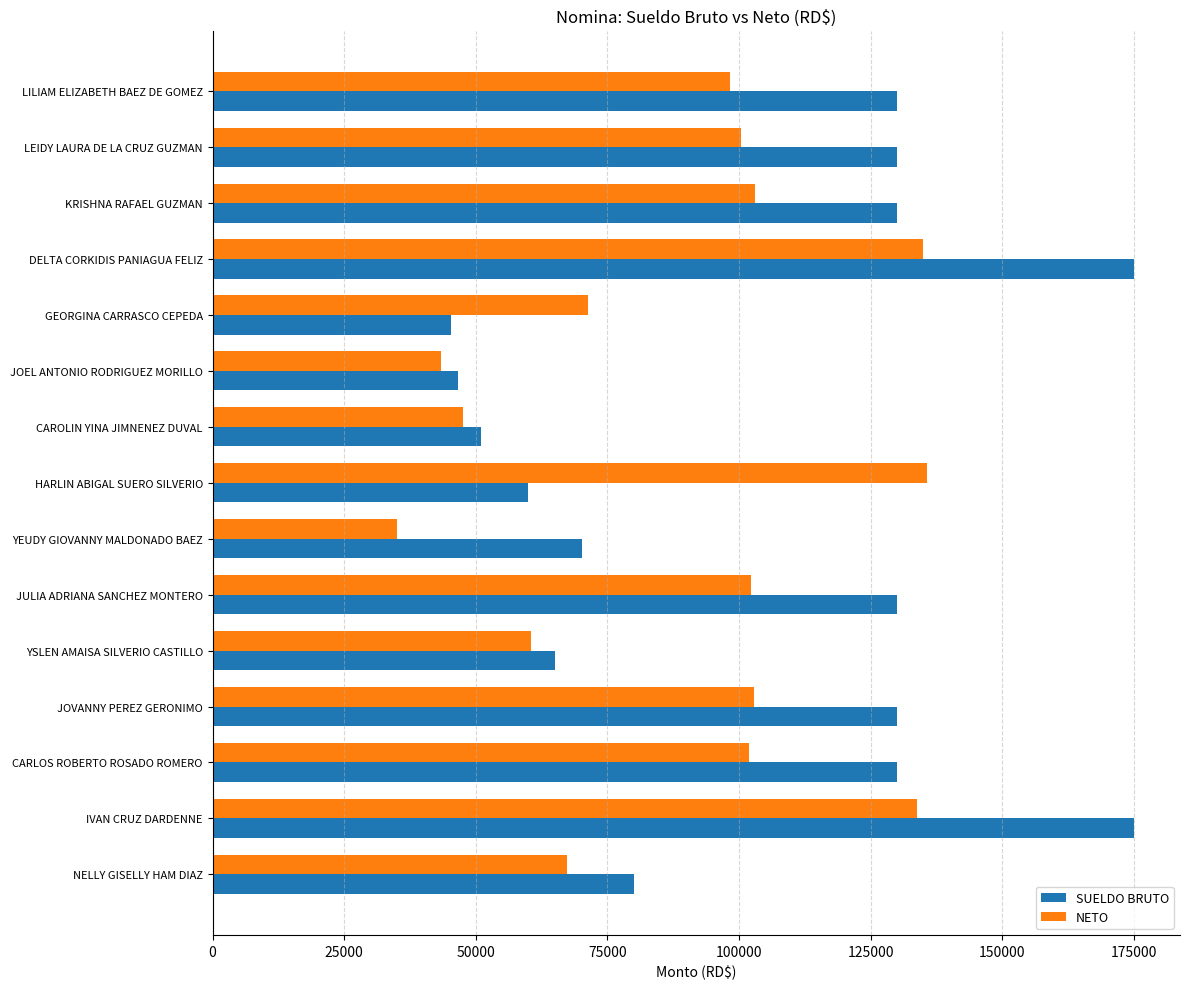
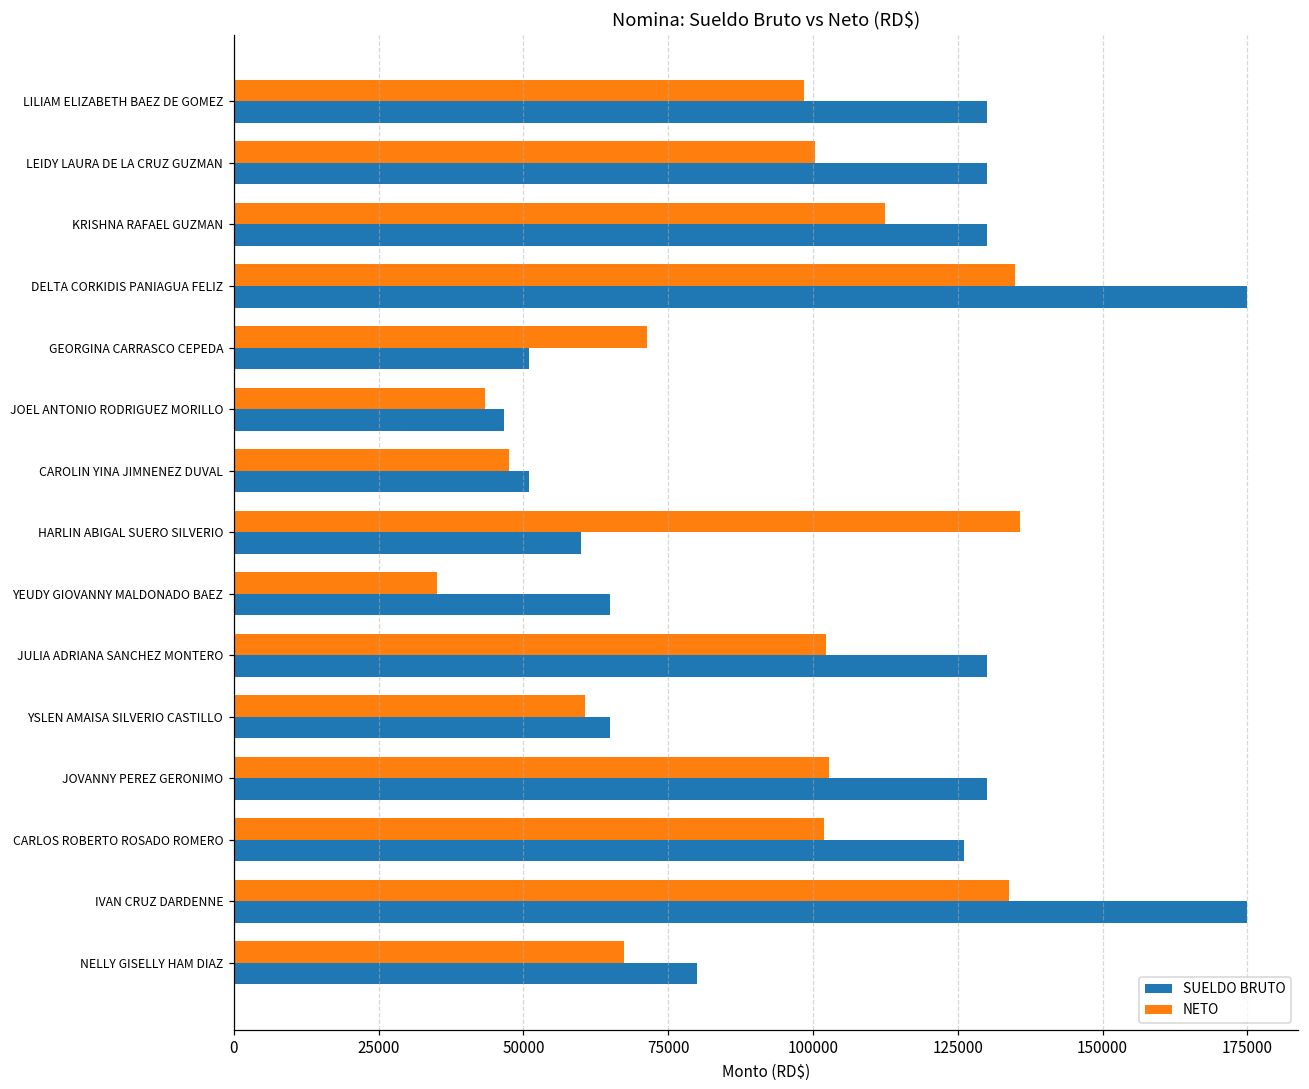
  {
    "SUELDO BRUTO": {
      "LILIAM ELIZABETH BAEZ DE GOMEZ": 130000,
      "LEIDY LAURA DE LA CRUZ GUZMAN": 130000,
      "KRISHNA RAFAEL GUZMAN": 130000,
      "DELTA CORKIDIS PANIAGUA FELIZ": 175000,
-     "GEORGINA CARRASCO CEPEDA": 45000,
+     "GEORGINA CARRASCO CEPEDA": 51000,
      "JOEL ANTONIO RODRIGUEZ MORILLO": 47000,
      "CAROLIN YINA JIMNENEZ DUVAL": 51000,
      "HARLIN ABIGAL SUERO SILVERIO": 60000,
-     "YEUDY GIOVANNY MALDONADO BAEZ": 70000,
+     "YEUDY GIOVANNY MALDONADO BAEZ": 65000,
      "JULIA ADRIANA SANCHEZ MONTERO": 130000,
      "YSLEN AMAISA SILVERIO CASTILLO": 65000,
      "JOVANNY PEREZ GERONIMO": 130000,
-     "CARLOS ROBERTO ROSADO ROMERO": 130000,
+     "CARLOS ROBERTO ROSADO ROMERO": 126000,
      "IVAN CRUZ DARDENNE": 175000,
      "NELLY GISELLY HAM DIAZ": 80000
    },
    "NETO": {
      "LILIAM ELIZABETH BAEZ DE GOMEZ": 98000,
      "LEIDY LAURA DE LA CRUZ GUZMAN": 100000,
-     "KRISHNA RAFAEL GUZMAN": 103000,
+     "KRISHNA RAFAEL GUZMAN": 112000,
      "DELTA CORKIDIS PANIAGUA FELIZ": 135000,
      "GEORGINA CARRASCO CEPEDA": 71000,
      "JOEL ANTONIO RODRIGUEZ MORILLO": 43000,
      "CAROLIN YINA JIMNENEZ DUVAL": 47000,
      "HARLIN ABIGAL SUERO SILVERIO": 136000,
      "YEUDY GIOVANNY MALDONADO BAEZ": 35000,
      "JULIA ADRIANA SANCHEZ MONTERO": 102000,
      "YSLEN AMAISA SILVERIO CASTILLO": 61000,
      "JOVANNY PEREZ GERONIMO": 103000,
      "CARLOS ROBERTO ROSADO ROMERO": 102000,
      "IVAN CRUZ DARDENNE": 134000,
      "NELLY GISELLY HAM DIAZ": 67000
    }
  }
